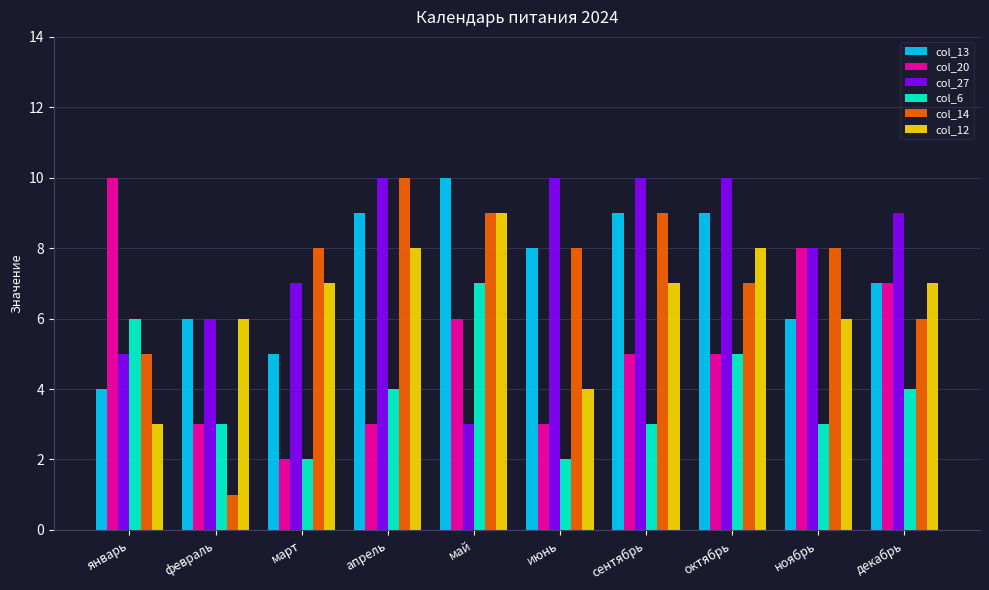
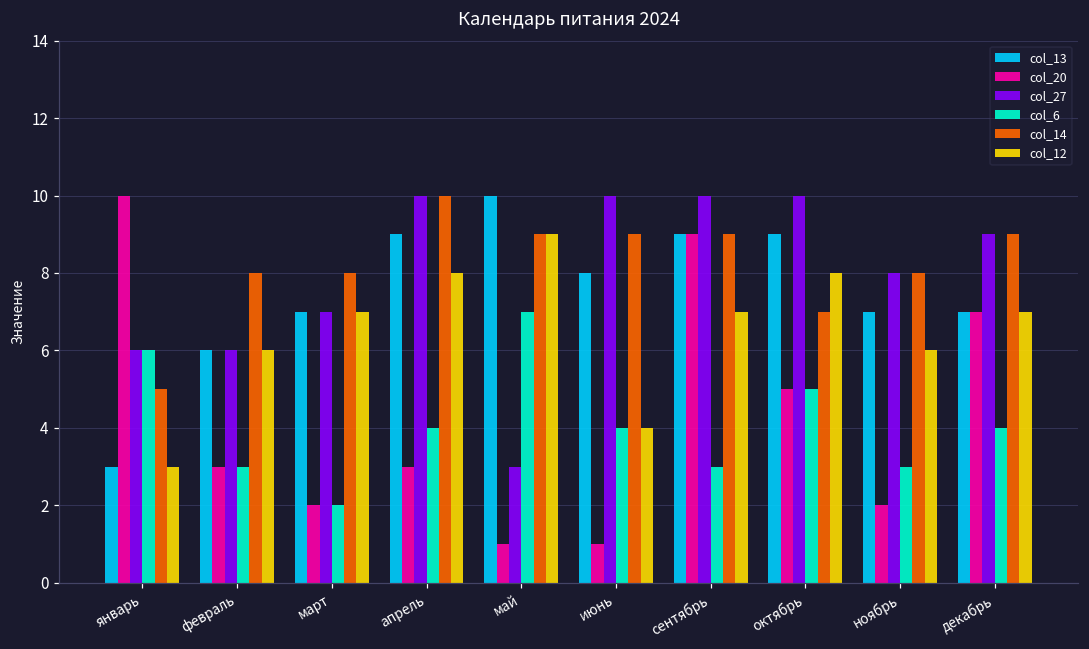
  {
    "col_13": {
-     "январь": 4,
+     "январь": 3,
      "февраль": 6,
-     "март": 5,
+     "март": 7,
      "апрель": 9,
      "май": 10,
      "июнь": 8,
      "сентябрь": 9,
      "октябрь": 9,
-     "ноябрь": 6,
+     "ноябрь": 7,
      "декабрь": 7
    },
    "col_20": {
      "январь": 10,
      "февраль": 3,
      "март": 2,
      "апрель": 3,
-     "май": 6,
-     "июнь": 3,
-     "сентябрь": 5,
+     "май": 1,
+     "июнь": 1,
+     "сентябрь": 9,
      "октябрь": 5,
-     "ноябрь": 8,
+     "ноябрь": 2,
      "декабрь": 7
    },
    "col_27": {
-     "январь": 5,
+     "январь": 6,
      "февраль": 6,
      "март": 7,
      "апрель": 10,
      "май": 3,
      "июнь": 10,
      "сентябрь": 10,
      "октябрь": 10,
      "ноябрь": 8,
      "декабрь": 9
    },
    "col_6": {
      "январь": 6,
      "февраль": 3,
      "март": 2,
      "апрель": 4,
      "май": 7,
-     "июнь": 2,
+     "июнь": 4,
      "сентябрь": 3,
      "октябрь": 5,
      "ноябрь": 3,
      "декабрь": 4
    },
    "col_14": {
      "январь": 5,
-     "февраль": 1,
+     "февраль": 8,
      "март": 8,
      "апрель": 10,
      "май": 9,
-     "июнь": 8,
+     "июнь": 9,
      "сентябрь": 9,
      "октябрь": 7,
      "ноябрь": 8,
-     "декабрь": 6
+     "декабрь": 9
    },
    "col_12": {
      "январь": 3,
      "февраль": 6,
      "март": 7,
      "апрель": 8,
      "май": 9,
      "июнь": 4,
      "сентябрь": 7,
      "октябрь": 8,
      "ноябрь": 6,
      "декабрь": 7
    }
  }
